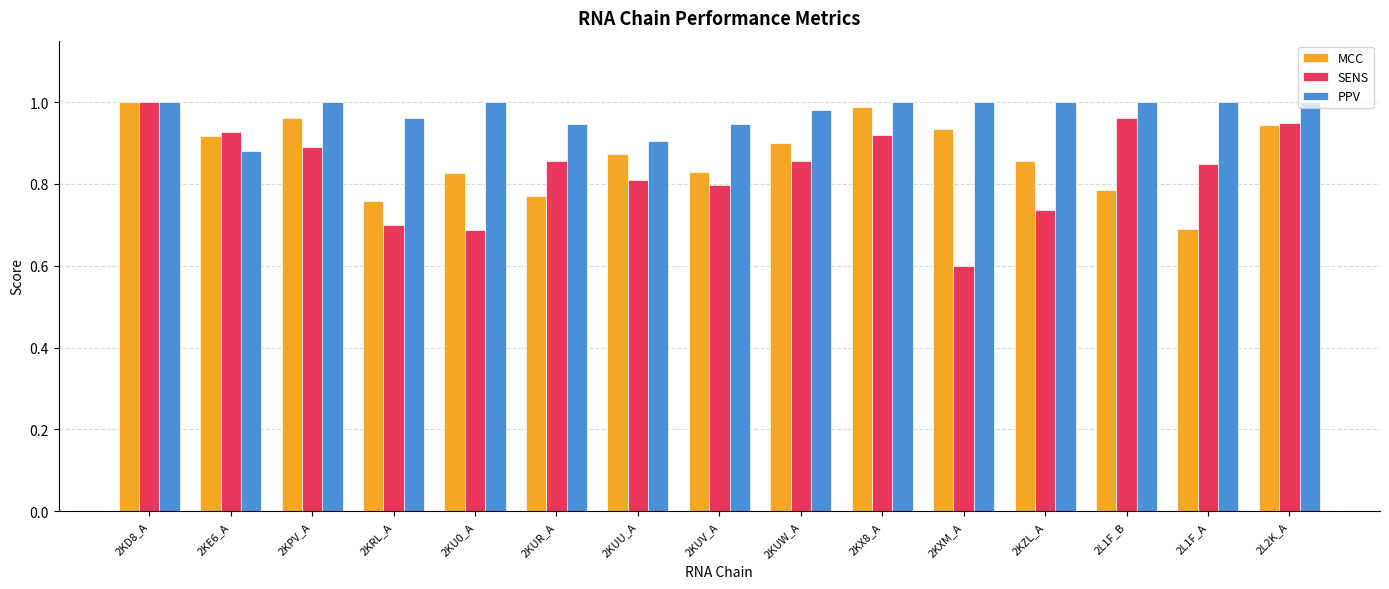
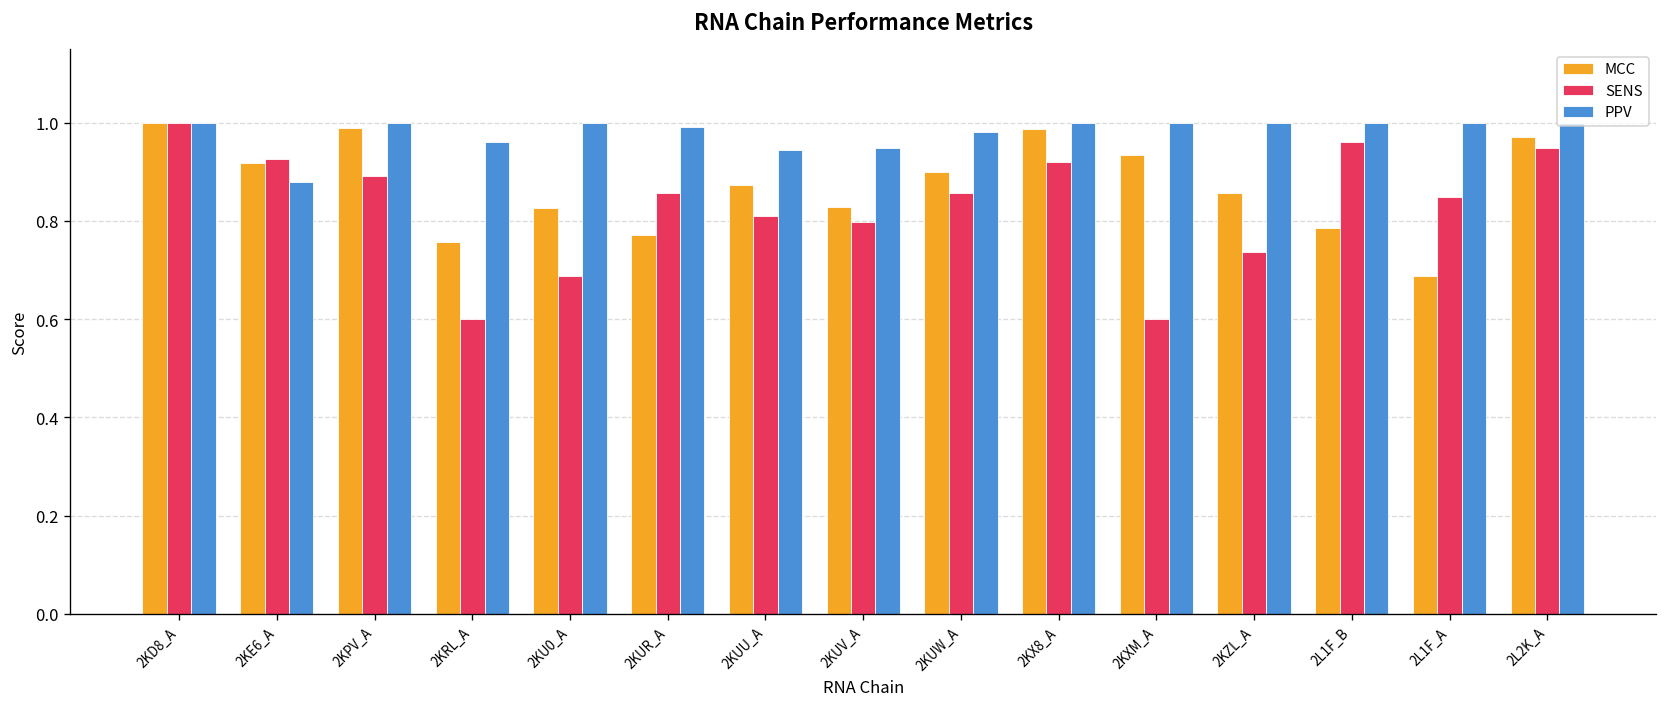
  {
    "MCC": {
      "2KD8_A": 1.00,
      "2KE6_A": 0.92,
-     "2KPV_A": 0.96,
+     "2KPV_A": 0.99,
      "2KRL_A": 0.76,
      "2KU0_A": 0.83,
      "2KUR_A": 0.77,
      "2KUU_A": 0.87,
      "2KUV_A": 0.83,
      "2KUW_A": 0.90,
      "2KX8_A": 0.99,
      "2KXM_A": 0.93,
      "2KZL_A": 0.86,
      "2L1F_B": 0.79,
      "2L1F_A": 0.69,
-     "2L2K_A": 0.94
+     "2L2K_A": 0.97
    },
    "SENS": {
      "2KD8_A": 1.0,
      "2KE6_A": 0.93,
      "2KPV_A": 0.89,
-     "2KRL_A": 0.7,
+     "2KRL_A": 0.6,
      "2KU0_A": 0.69,
      "2KUR_A": 0.86,
      "2KUU_A": 0.81,
      "2KUV_A": 0.8,
      "2KUW_A": 0.86,
      "2KX8_A": 0.92,
      "2KXM_A": 0.6,
      "2KZL_A": 0.74,
      "2L1F_B": 0.96,
      "2L1F_A": 0.85,
      "2L2K_A": 0.95
    },
    "PPV": {
      "2KD8_A": 1.00,
      "2KE6_A": 0.88,
      "2KPV_A": 1.00,
      "2KRL_A": 0.96,
      "2KU0_A": 1.00,
-     "2KUR_A": 0.95,
-     "2KUU_A": 0.91,
+     "2KUR_A": 0.99,
+     "2KUU_A": 0.94,
      "2KUV_A": 0.95,
      "2KUW_A": 0.98,
      "2KX8_A": 1.00,
      "2KXM_A": 1.00,
      "2KZL_A": 1.00,
      "2L1F_B": 1.00,
      "2L1F_A": 1.00
    }
  }
